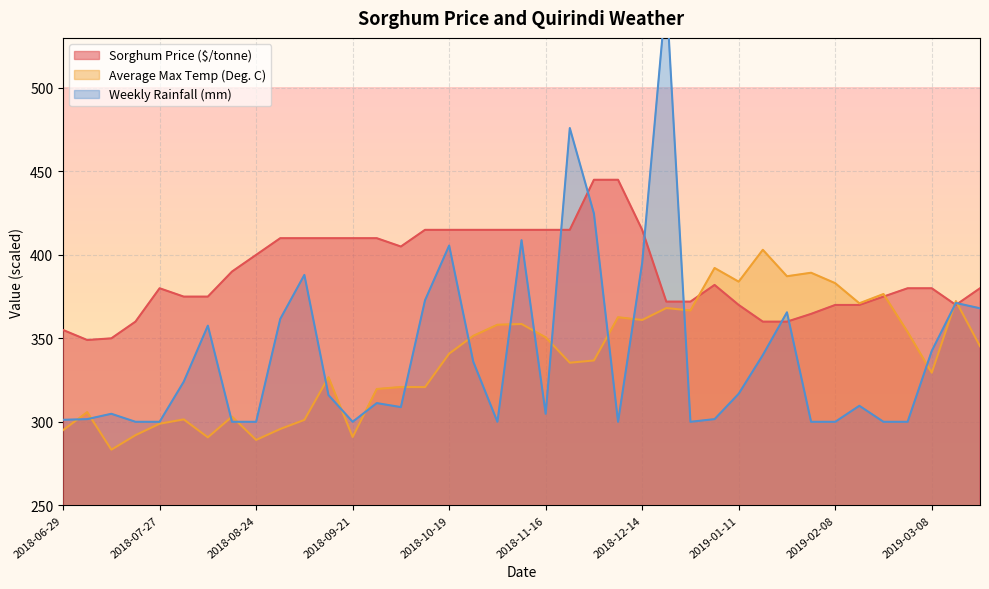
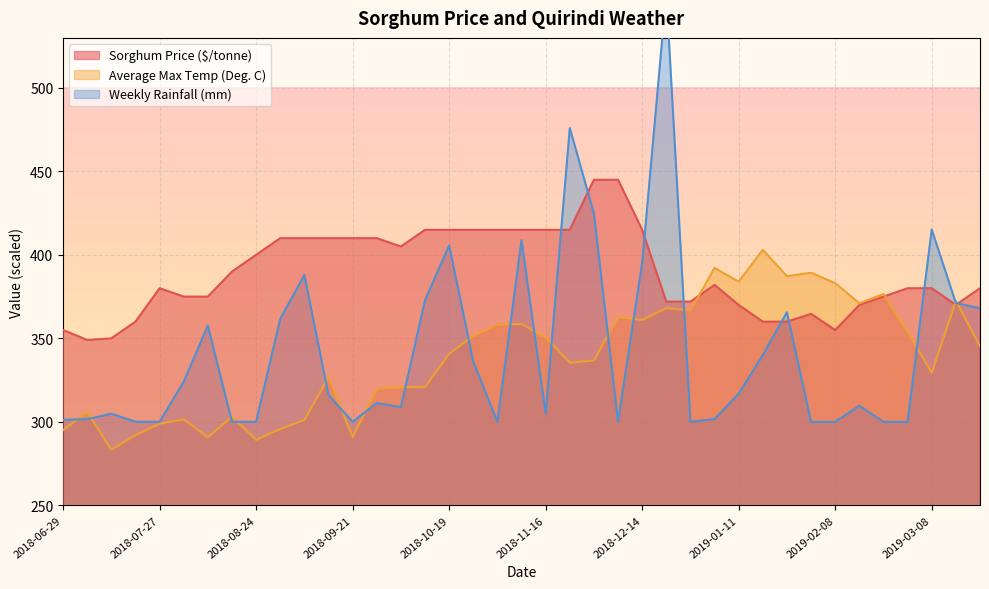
  {
    "Sorghum Price ($/tonne)": {
      "2018-06-29": 355,
      "2018-07-27": 380,
      "2018-08-24": 400,
      "2018-09-21": 410,
      "2018-10-19": 415,
      "2018-11-16": 415,
      "2018-12-14": 415,
      "2019-01-11": 370,
-     "2019-02-08": 370,
+     "2019-02-08": 355,
      "2019-03-08": 380
    },
    "Average Max Temp (Deg. C)": {
      "2018-06-29": 295,
      "2018-08-24": 289,
      "2018-09-21": 291,
      "2018-10-19": 341,
      "2018-11-16": 351,
      "2018-12-14": 361,
      "2019-01-11": 384,
      "2019-02-08": 383,
      "2019-03-08": 329
    },
    "Weekly Rainfall (mm)": {
      "2018-06-29": 301,
      "2018-08-24": 300,
      "2018-09-21": 300,
      "2018-10-19": 406,
      "2018-11-16": 305,
      "2018-12-14": 395,
      "2019-01-11": 317,
      "2019-02-08": 300,
-     "2019-03-08": 342
+     "2019-03-08": 415
    }
  }
